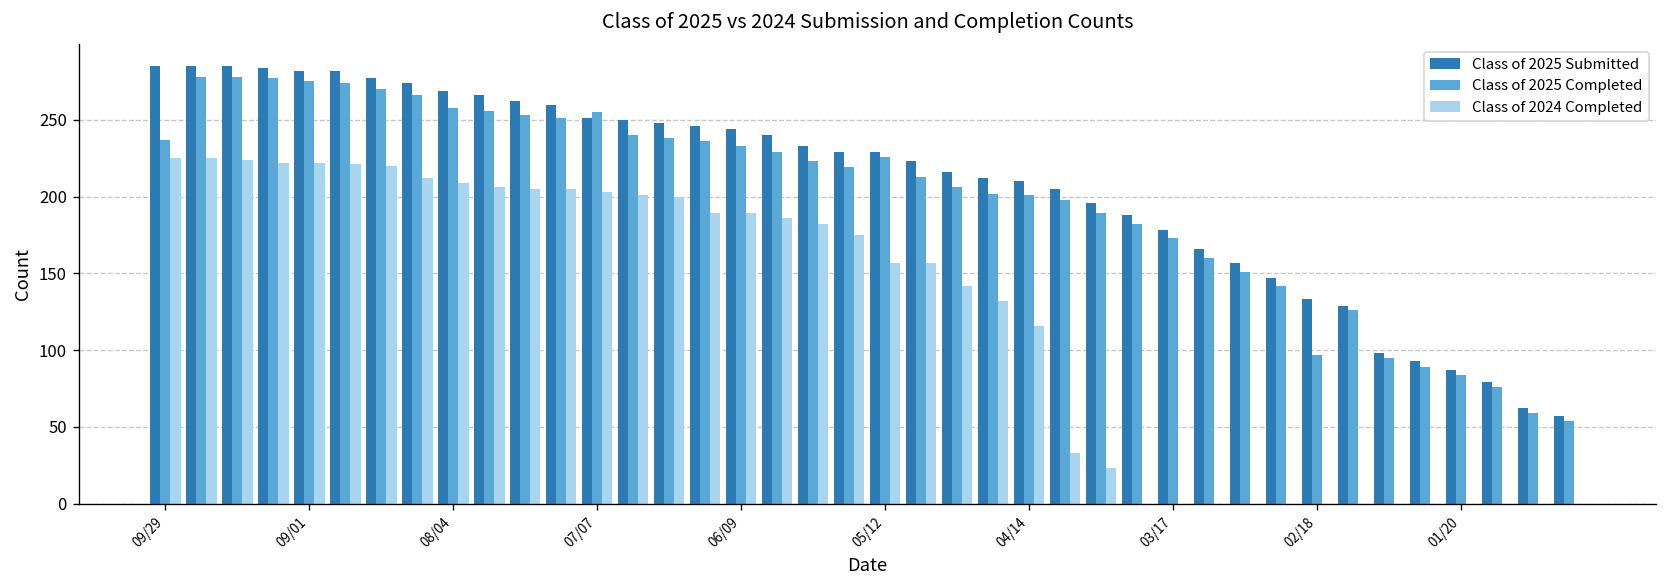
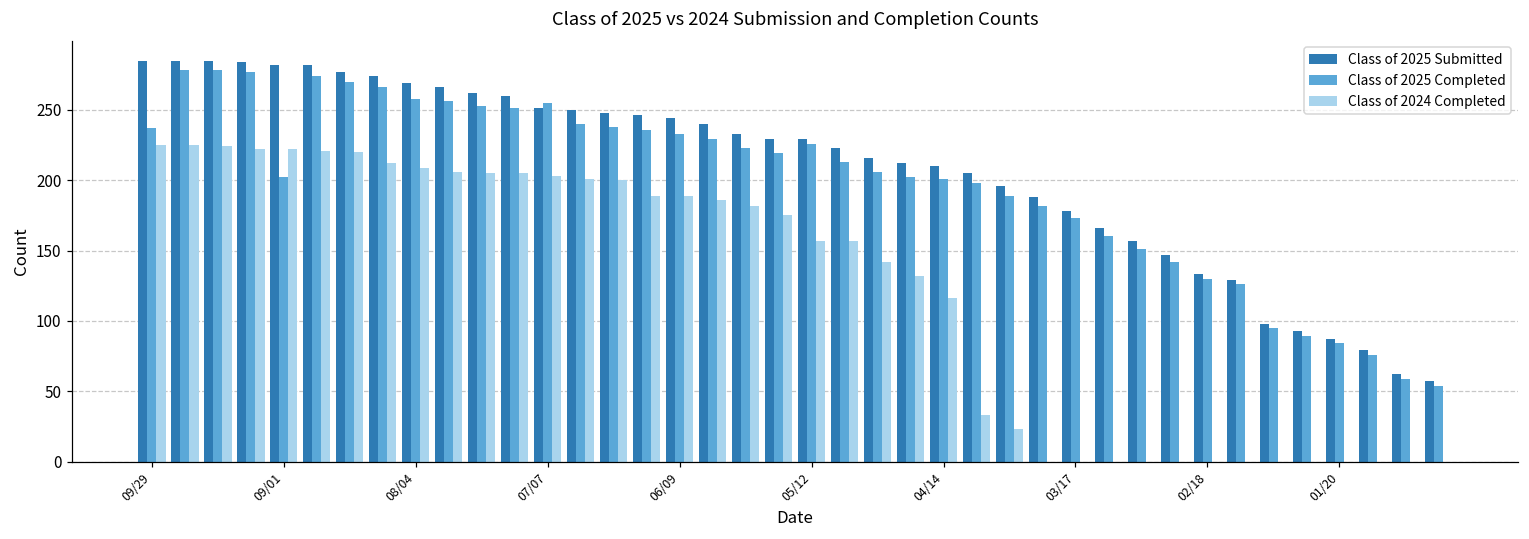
  {
    "Class of 2025 Completed": {
      "09/29": 237,
-     "09/01": 275,
+     "09/01": 202,
      "08/04": 258,
      "07/07": 255,
      "06/09": 233,
      "05/12": 226,
      "04/14": 201,
      "03/17": 173,
-     "02/18": 97,
+     "02/18": 130,
      "01/20": 84
    }
  }
